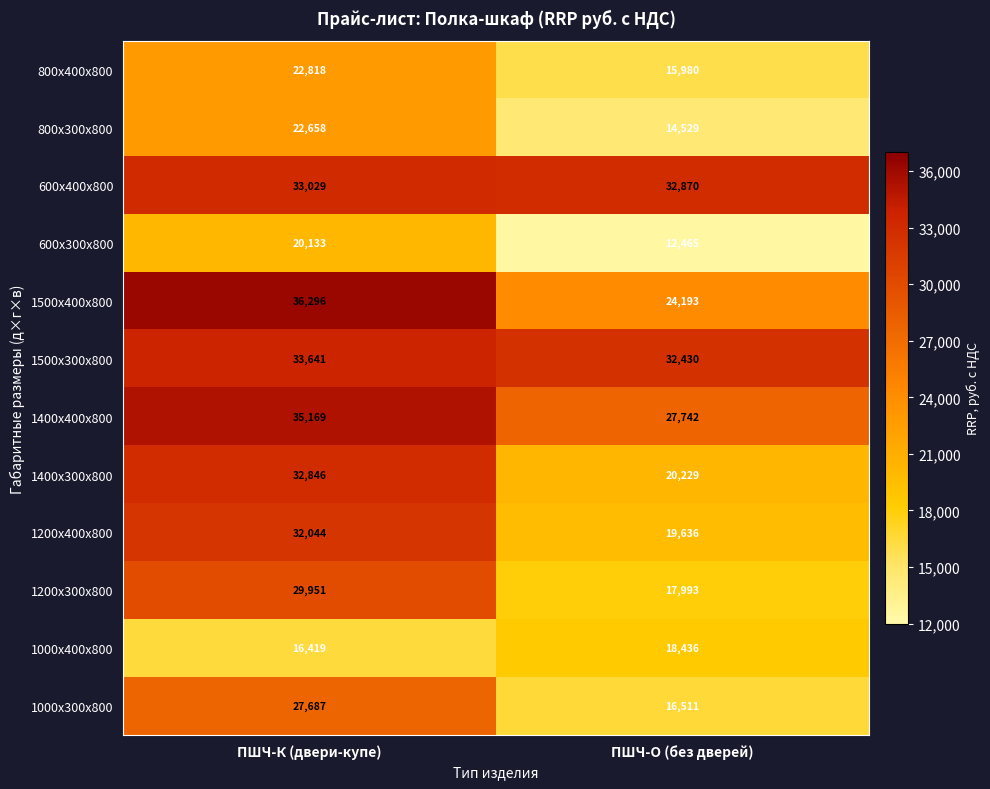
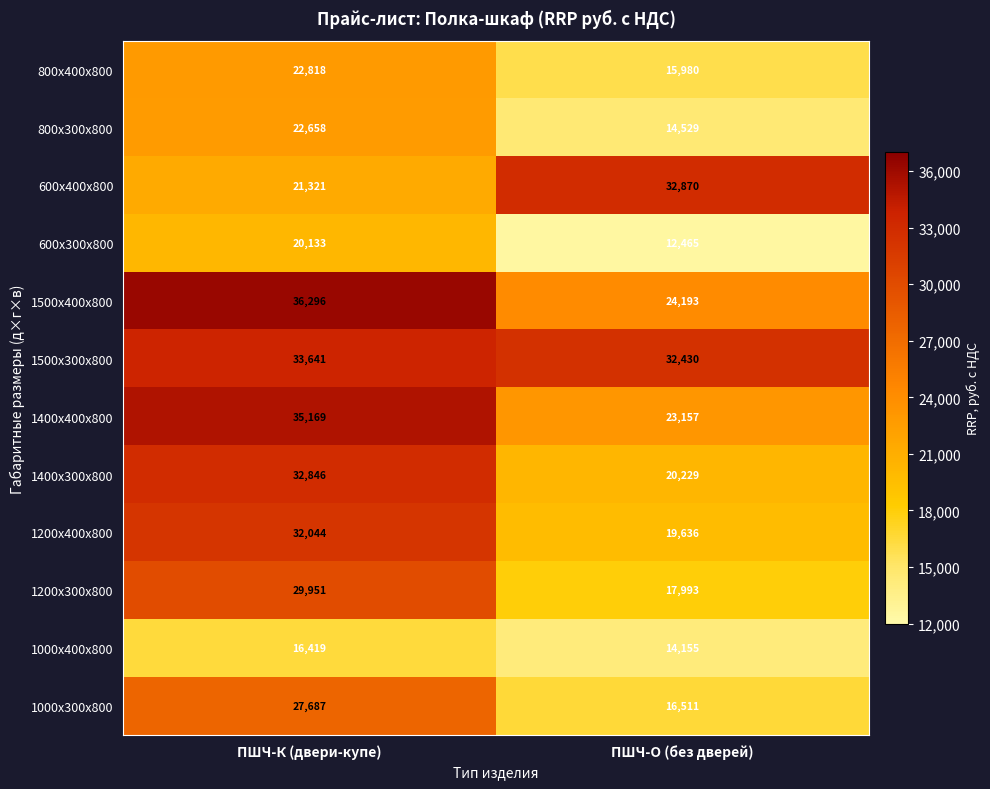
  {
    "800x400x800": {
      "ПШЧ-К (двери-купе)": "22,818",
      "ПШЧ-О (без дверей)": "15,980"
    },
    "800x300x800": {
      "ПШЧ-К (двери-купе)": "22,658",
      "ПШЧ-О (без дверей)": "14,529"
    },
    "600x400x800": {
-     "ПШЧ-К (двери-купе)": "33,029",
+     "ПШЧ-К (двери-купе)": "21,321",
      "ПШЧ-О (без дверей)": "32,870"
    },
    "600x300x800": {
      "ПШЧ-К (двери-купе)": "20,133",
      "ПШЧ-О (без дверей)": "12,465"
    },
    "1500x400x800": {
      "ПШЧ-К (двери-купе)": "36,296",
      "ПШЧ-О (без дверей)": "24,193"
    },
    "1500x300x800": {
      "ПШЧ-К (двери-купе)": "33,641",
      "ПШЧ-О (без дверей)": "32,430"
    },
    "1400x400x800": {
      "ПШЧ-К (двери-купе)": "35,169",
-     "ПШЧ-О (без дверей)": "27,742"
+     "ПШЧ-О (без дверей)": "23,157"
    },
    "1400x300x800": {
      "ПШЧ-К (двери-купе)": "32,846",
      "ПШЧ-О (без дверей)": "20,229"
    },
    "1200x400x800": {
      "ПШЧ-К (двери-купе)": "32,044",
      "ПШЧ-О (без дверей)": "19,636"
    },
    "1200x300x800": {
      "ПШЧ-К (двери-купе)": "29,951",
      "ПШЧ-О (без дверей)": "17,993"
    },
    "1000x400x800": {
      "ПШЧ-К (двери-купе)": "16,419",
-     "ПШЧ-О (без дверей)": "18,436"
+     "ПШЧ-О (без дверей)": "14,155"
    },
    "1000x300x800": {
      "ПШЧ-К (двери-купе)": "27,687",
      "ПШЧ-О (без дверей)": "16,511"
    }
  }
